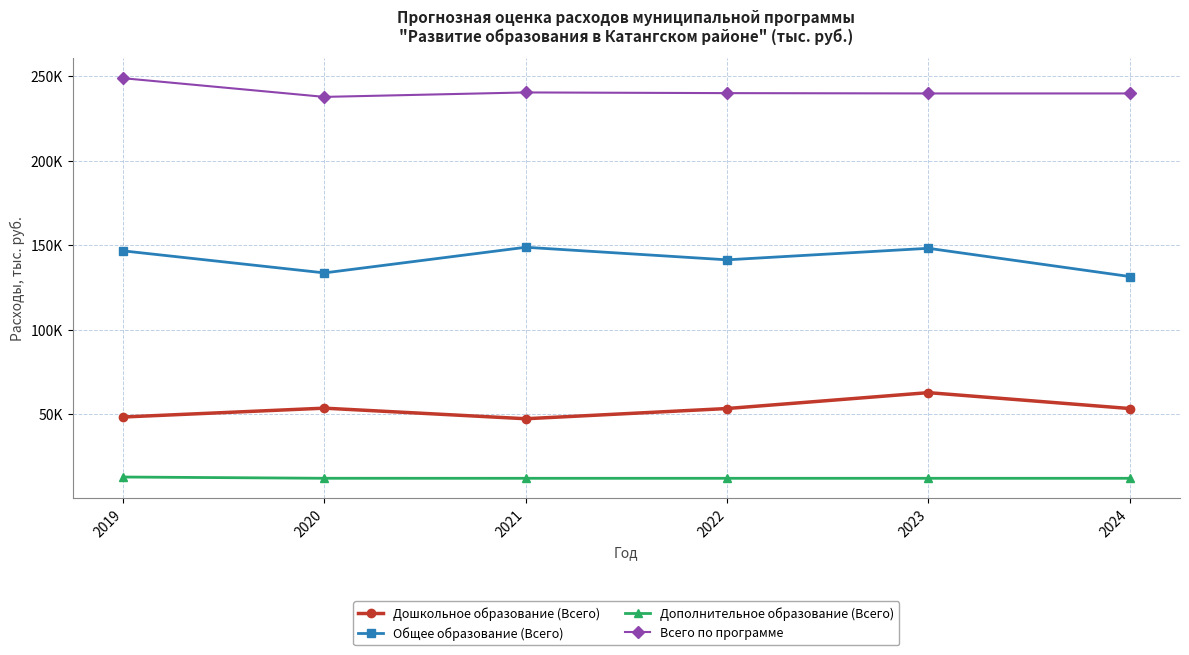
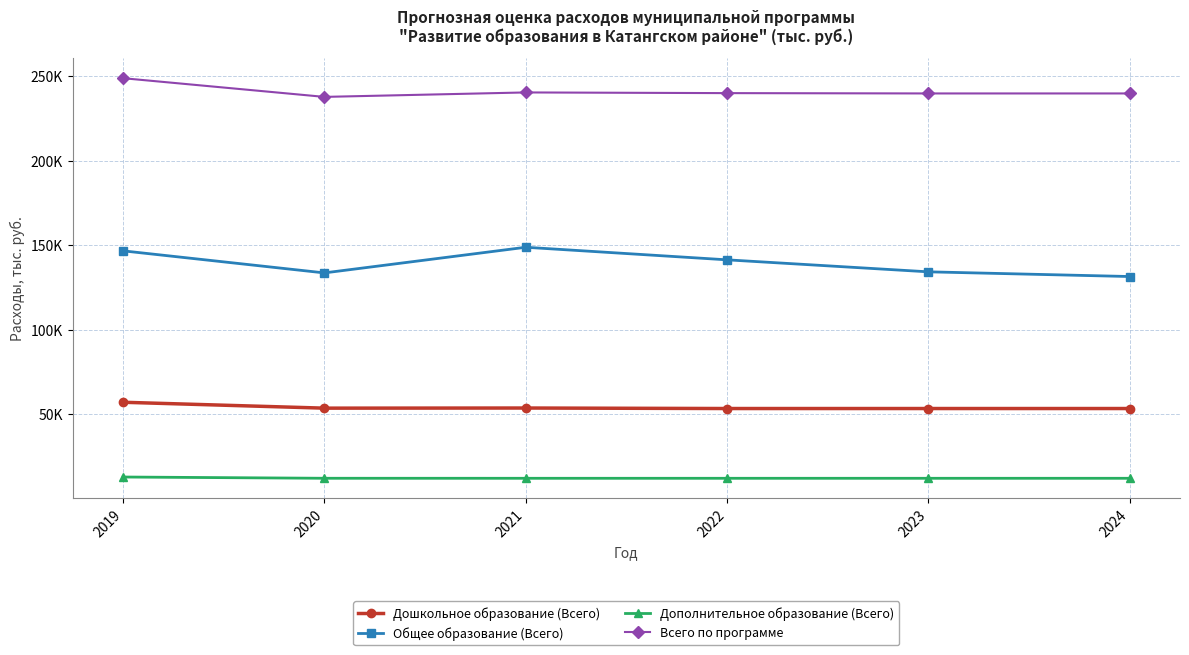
  {
    "Дошкольное образование (Всего)": {
-     "2019": 48000,
+     "2019": 57000,
      "2020": 54000,
-     "2021": 47000,
+     "2021": 54000,
      "2022": 53000,
-     "2023": 63000,
+     "2023": 53000,
      "2024": 53000
    },
    "Общее образование (Всего)": {
      "2019": 147000,
      "2020": 134000,
      "2021": 149000,
      "2022": 141000,
-     "2023": 148000,
+     "2023": 134000,
      "2024": 131000
    },
    "Дополнительное образование (Всего)": {
      "2019": 13000,
      "2020": 12000,
      "2021": 12000,
      "2022": 12000,
      "2023": 12000,
      "2024": 12000
    },
    "Всего по программе": {
      "2019": 249000,
      "2020": 238000,
      "2021": 240000,
      "2022": 240000,
      "2023": 240000,
      "2024": 240000
    }
  }
